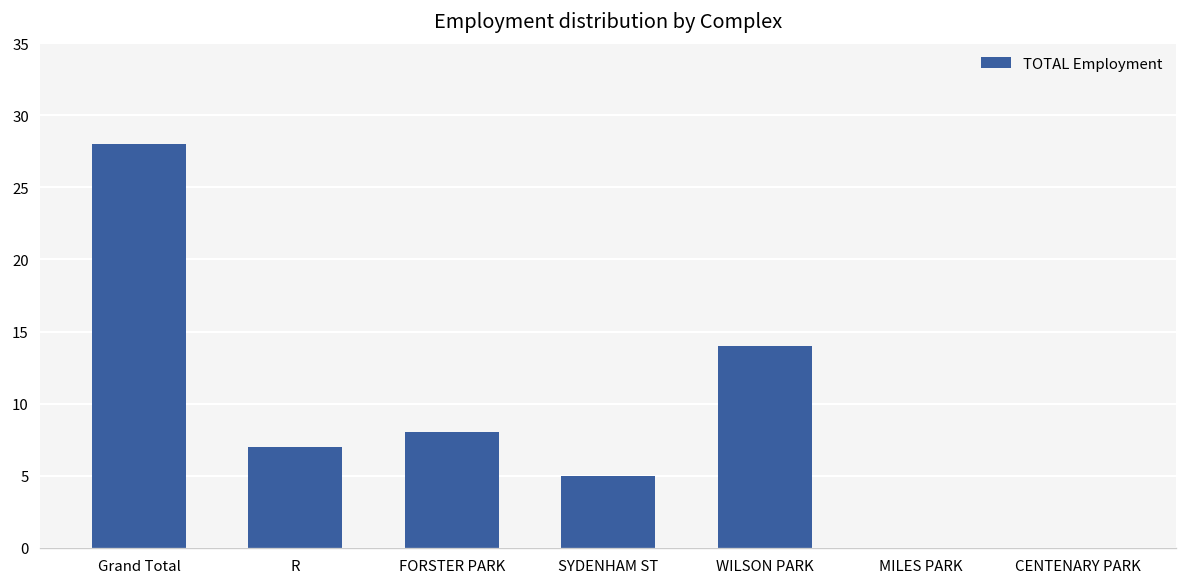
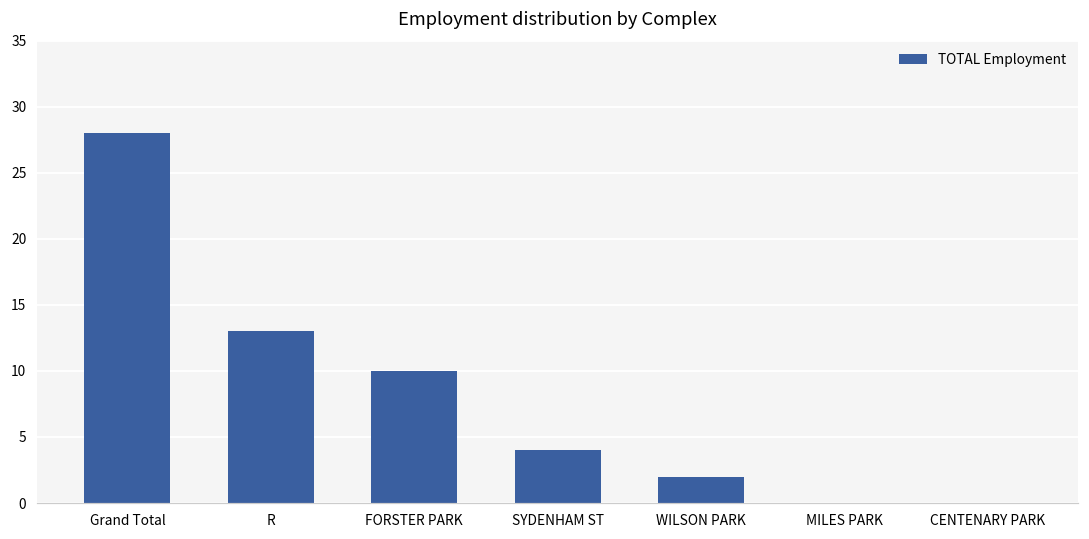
  {
    "Grand Total": 28,
-   "R": 7,
-   "FORSTER PARK": 8,
-   "SYDENHAM ST": 5,
-   "WILSON PARK": 14,
+   "R": 13,
+   "FORSTER PARK": 10,
+   "SYDENHAM ST": 4,
+   "WILSON PARK": 2,
    "MILES PARK": 0,
    "CENTENARY PARK": 0
  }
